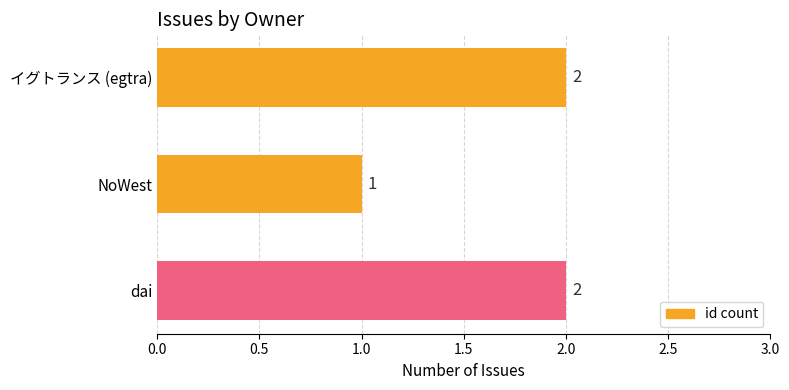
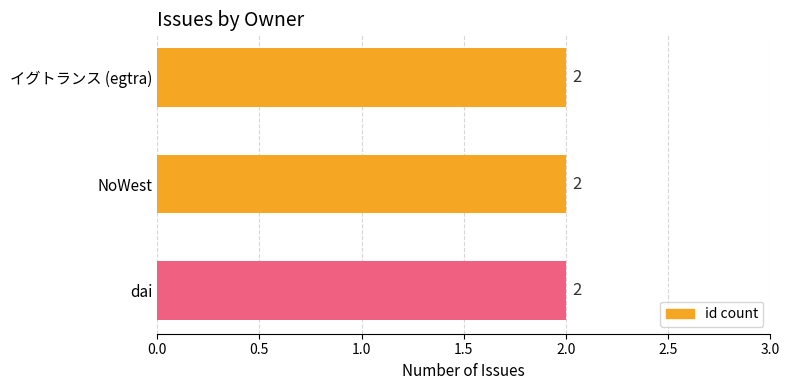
  {
    "イグトランス (egtra)": 2,
-   "NoWest": 1,
+   "NoWest": 2,
    "dai": 2
  }
